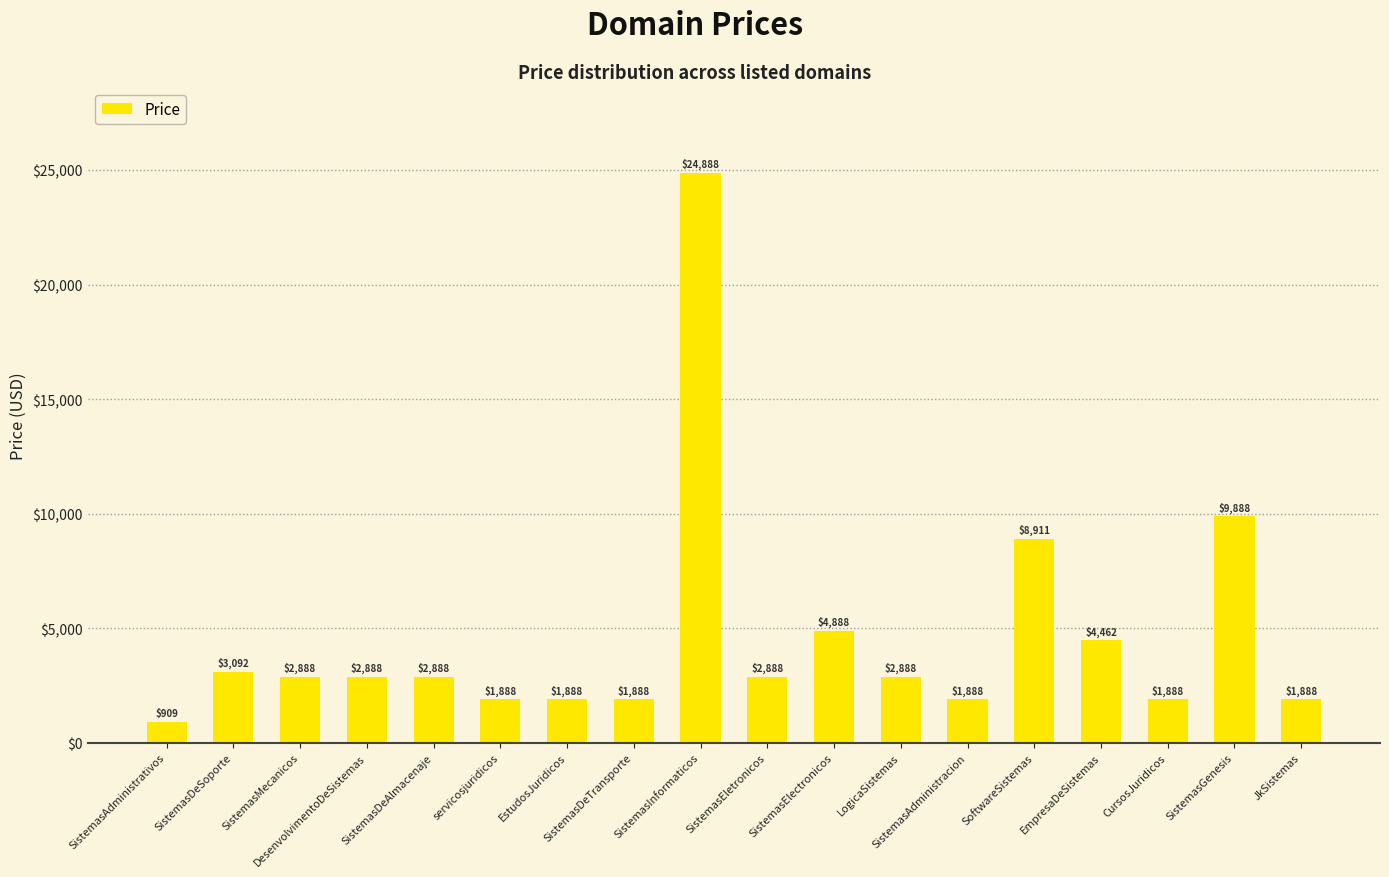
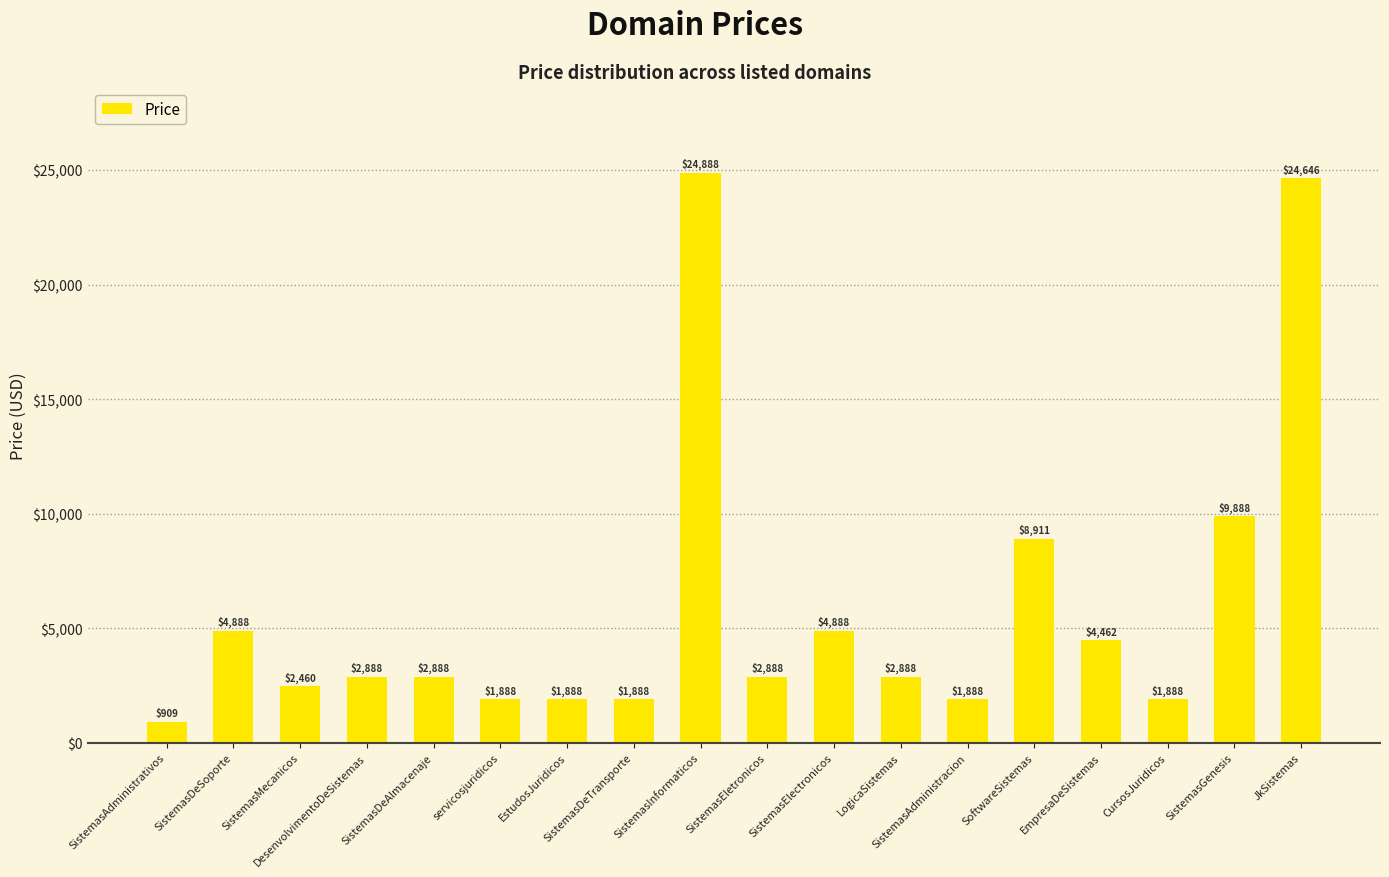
  {
    "SistemasAdministrativos": "$909",
-   "SistemasDeSoporte": "$3,092",
-   "SistemasMecanicos": "$2,888",
+   "SistemasDeSoporte": "$4,888",
+   "SistemasMecanicos": "$2,460",
    "DesenvolvimentoDeSistemas": "$2,888",
    "SistemasDeAlmacenaje": "$2,888",
    "servicosjuridicos": "$1,888",
    "EstudosJuridicos": "$1,888",
    "SistemasDeTransporte": "$1,888",
    "SistemasInformaticos": "$24,888",
    "SistemasEletronicos": "$2,888",
    "SistemasElectronicos": "$4,888",
    "LogicaSistemas": "$2,888",
    "SistemasAdministracion": "$1,888",
    "SoftwareSistemas": "$8,911",
    "EmpresaDeSistemas": "$4,462",
    "CursosJuridicos": "$1,888",
    "SistemasGenesis": "$9,888",
-   "JkSistemas": "$1,888"
+   "JkSistemas": "$24,646"
  }
